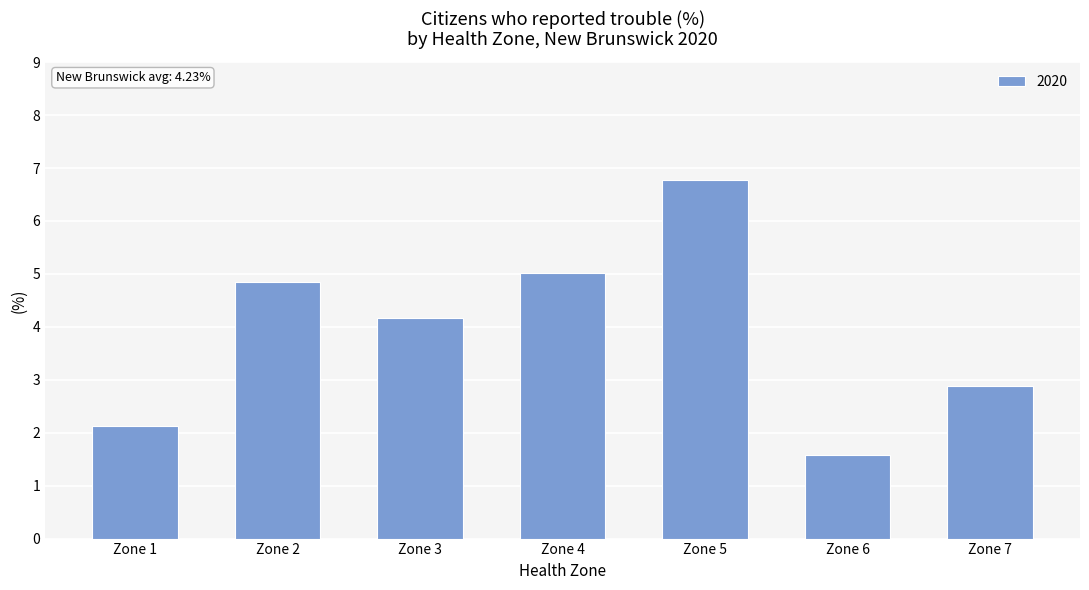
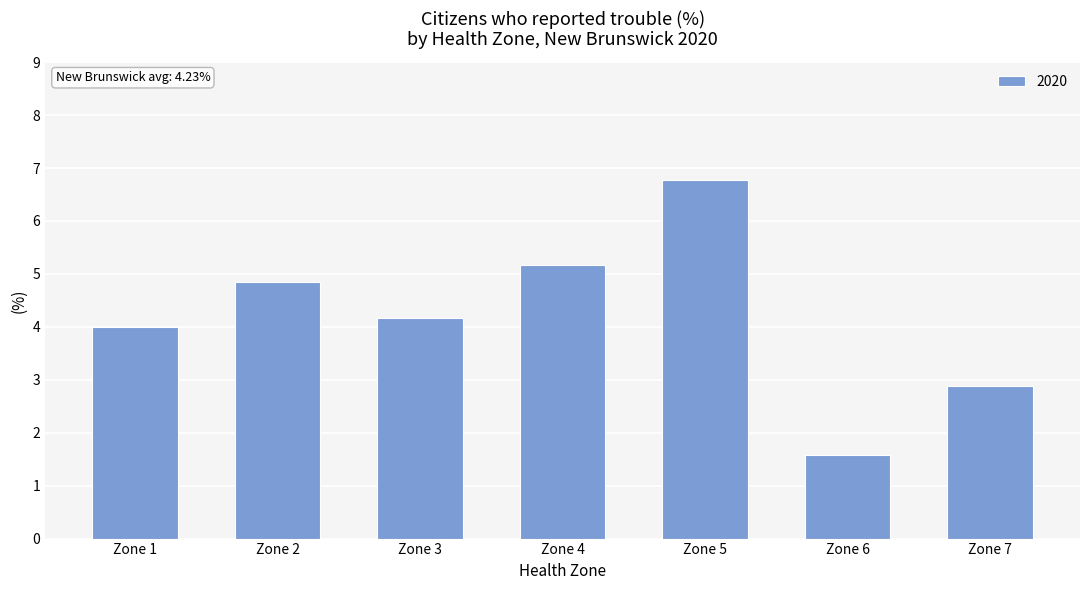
  {
-   "Zone 1": 2.1,
+   "Zone 1": 4.0,
    "Zone 2": 4.8,
    "Zone 3": 4.2,
-   "Zone 4": 5.0,
+   "Zone 4": 5.2,
    "Zone 5": 6.8,
    "Zone 6": 1.6,
    "Zone 7": 2.9
  }
